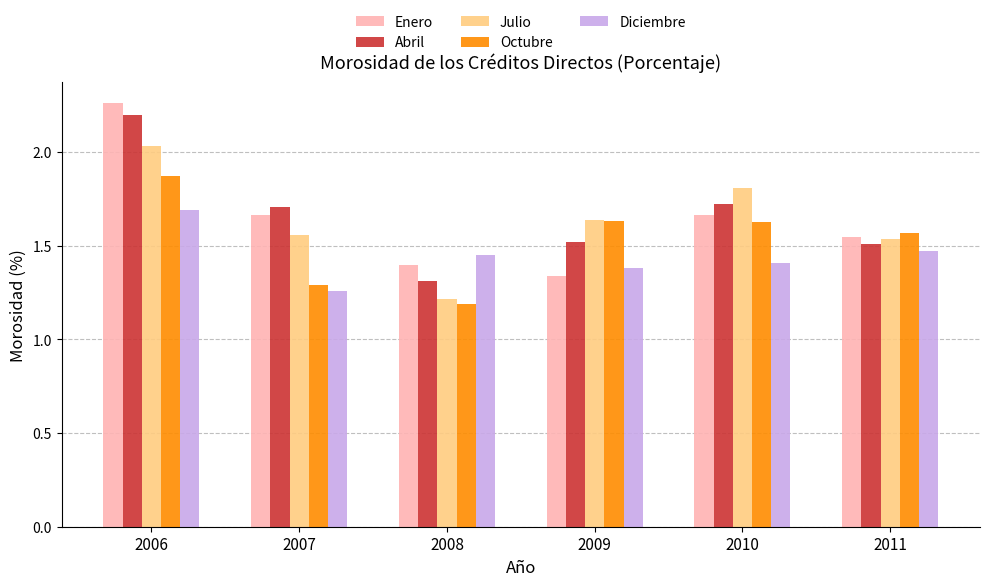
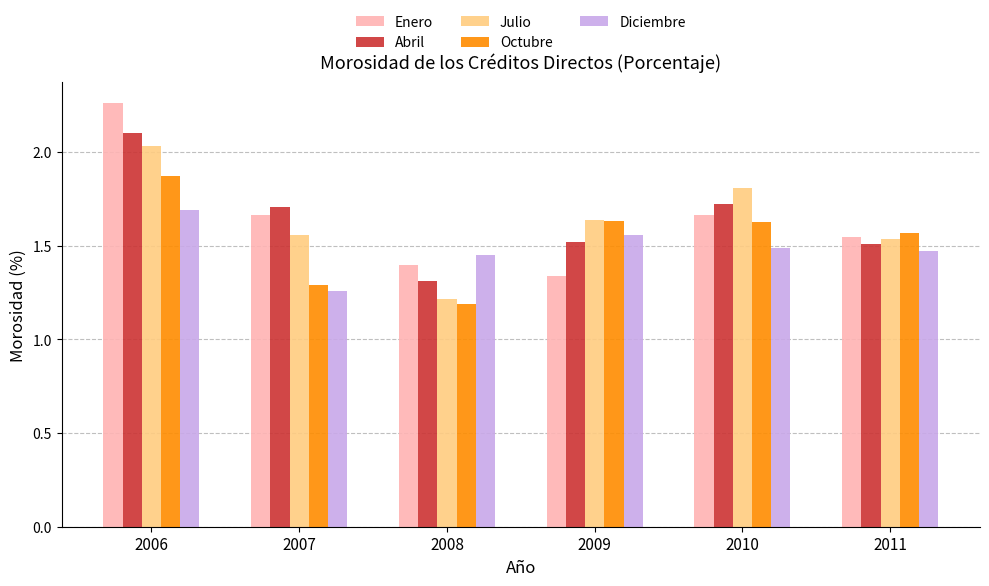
  {
    "Abril": {
-     "2006": 2.2,
+     "2006": 2.1,
      "2007": 1.7,
      "2008": 1.3,
      "2009": 1.52,
      "2010": 1.72,
      "2011": 1.5
    },
    "Octubre": {
      "2006": 1.87,
      "2007": 1.29,
      "2008": 1.19,
      "2009": 1.63,
      "2010": 1.63,
      "2011": 1.57
    },
    "Diciembre": {
      "2006": 1.69,
      "2007": 1.26,
      "2008": 1.45,
-     "2009": 1.38,
-     "2010": 1.41,
+     "2009": 1.56,
+     "2010": 1.49,
      "2011": 1.47
    }
  }
